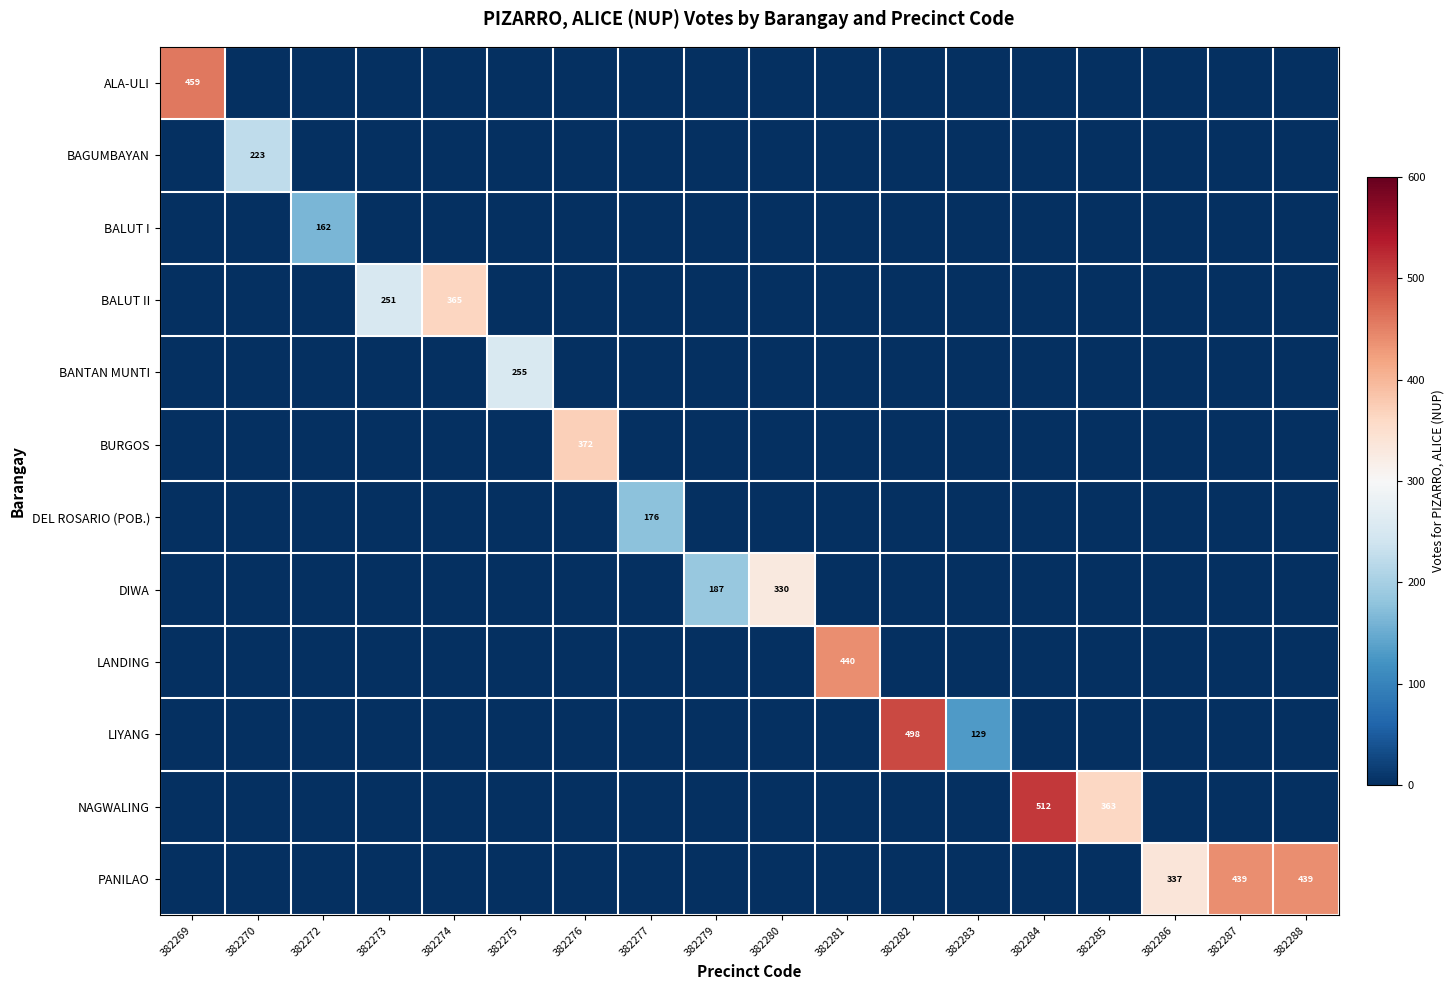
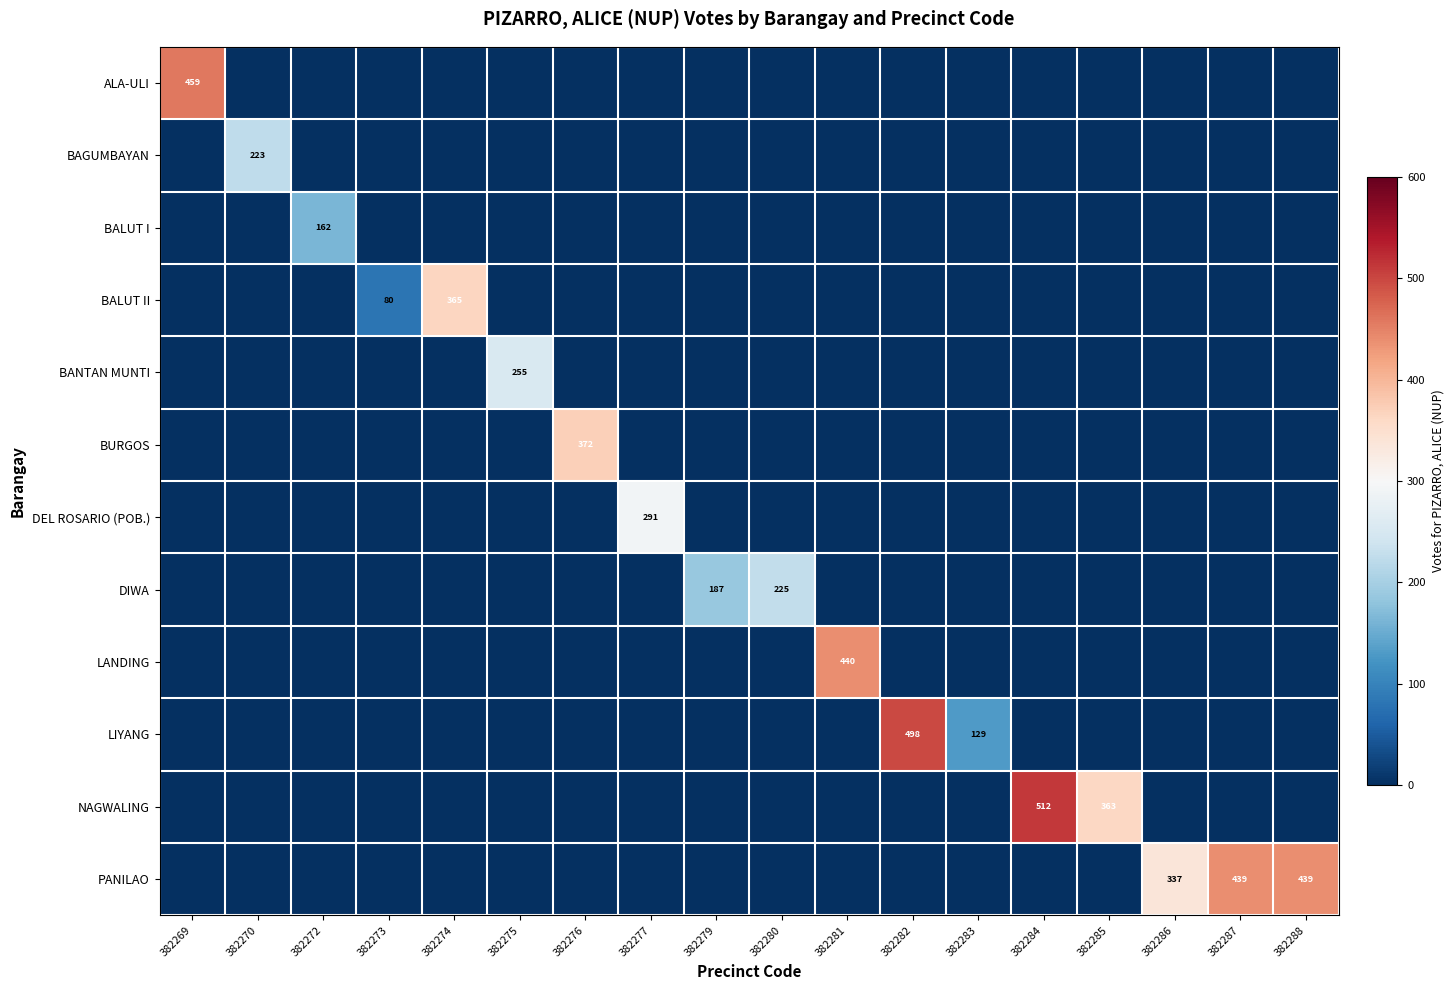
  {
    "ALA-ULI": {
      "382269": 459
    },
    "BAGUMBAYAN": {
      "382270": 223
    },
    "BALUT I": {
      "382272": 162
    },
    "BALUT II": {
-     "382273": 251,
+     "382273": 80,
      "382274": 365
    },
    "BANTAN MUNTI": {
      "382275": 255
    },
    "BURGOS": {
      "382276": 372
    },
    "DEL ROSARIO (POB.)": {
-     "382277": 176
+     "382277": 291
    },
    "DIWA": {
      "382279": 187,
-     "382280": 330
+     "382280": 225
    },
    "LANDING": {
      "382281": 440
    },
    "LIYANG": {
      "382282": 498,
      "382283": 129
    },
    "NAGWALING": {
      "382284": 512,
      "382285": 363
    },
    "PANILAO": {
      "382286": 337,
      "382287": 439,
      "382288": 439
    }
  }
